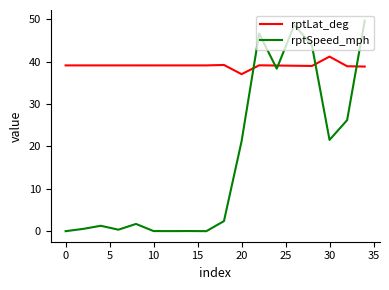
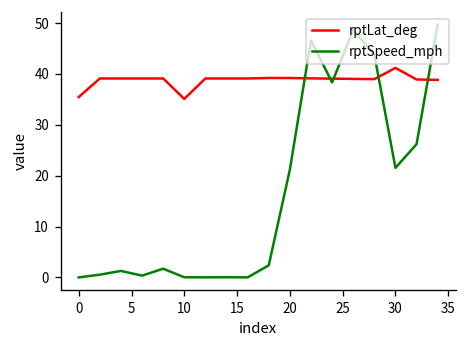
  {
    "rptLat_deg": {
-     "0": 39,
-     "10": 39,
-     "20": 37,
+     "0": 35,
+     "10": 35,
+     "20": 39,
      "30": 41
    },
    "rptSpeed_mph": {
      "0": 0,
      "10": 0,
      "20": 21,
      "30": 22
    }
  }
